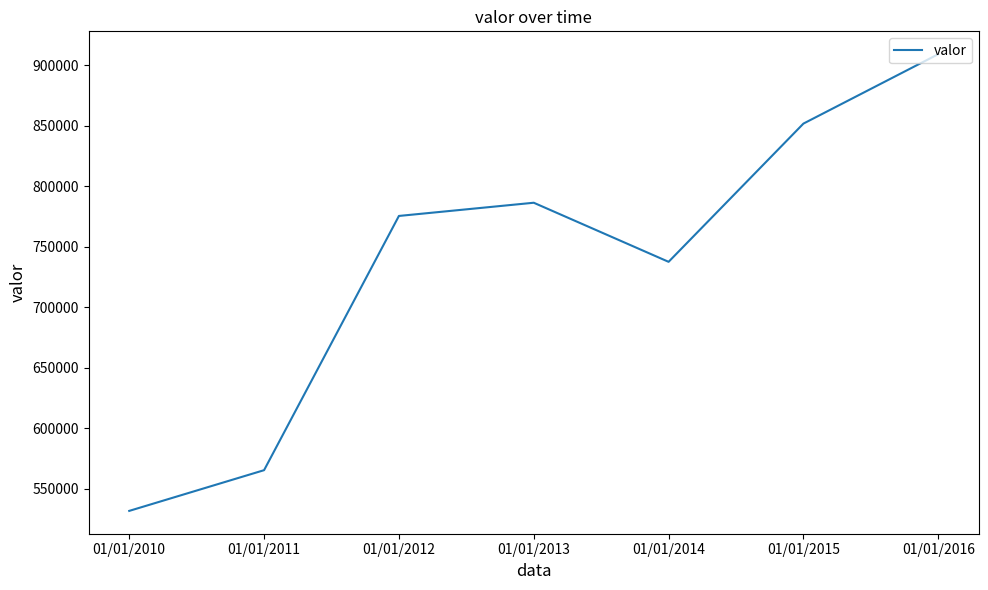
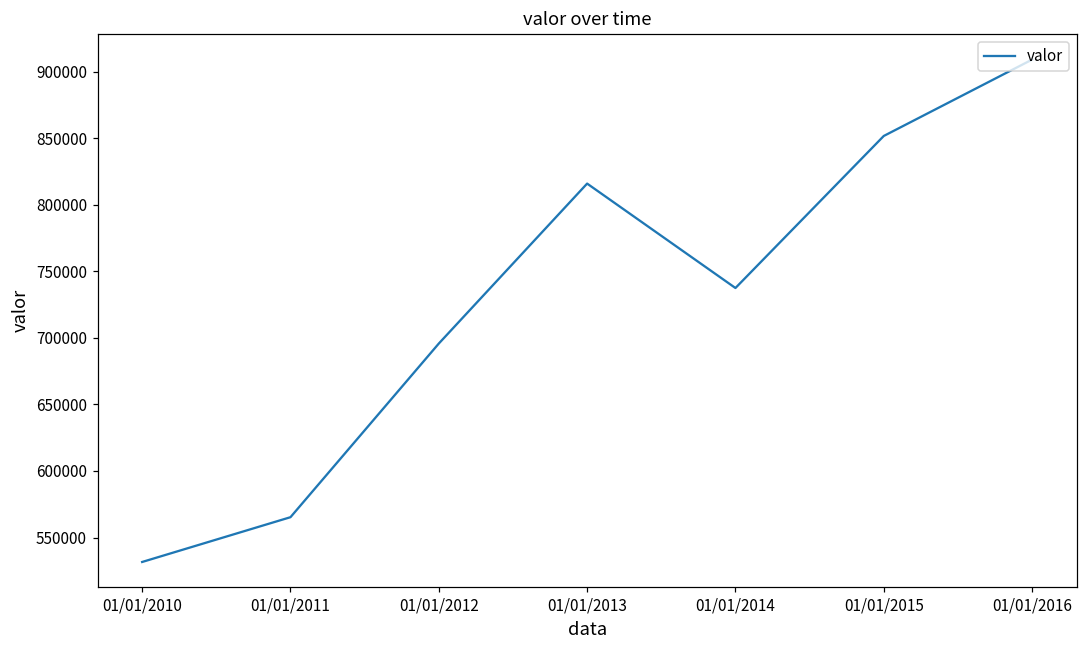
  {
    "01/01/2010": 532000,
    "01/01/2011": 565000,
-   "01/01/2012": 775000,
-   "01/01/2013": 786000,
+   "01/01/2012": 696000,
+   "01/01/2013": 816000,
    "01/01/2014": 737000,
    "01/01/2015": 852000
  }
